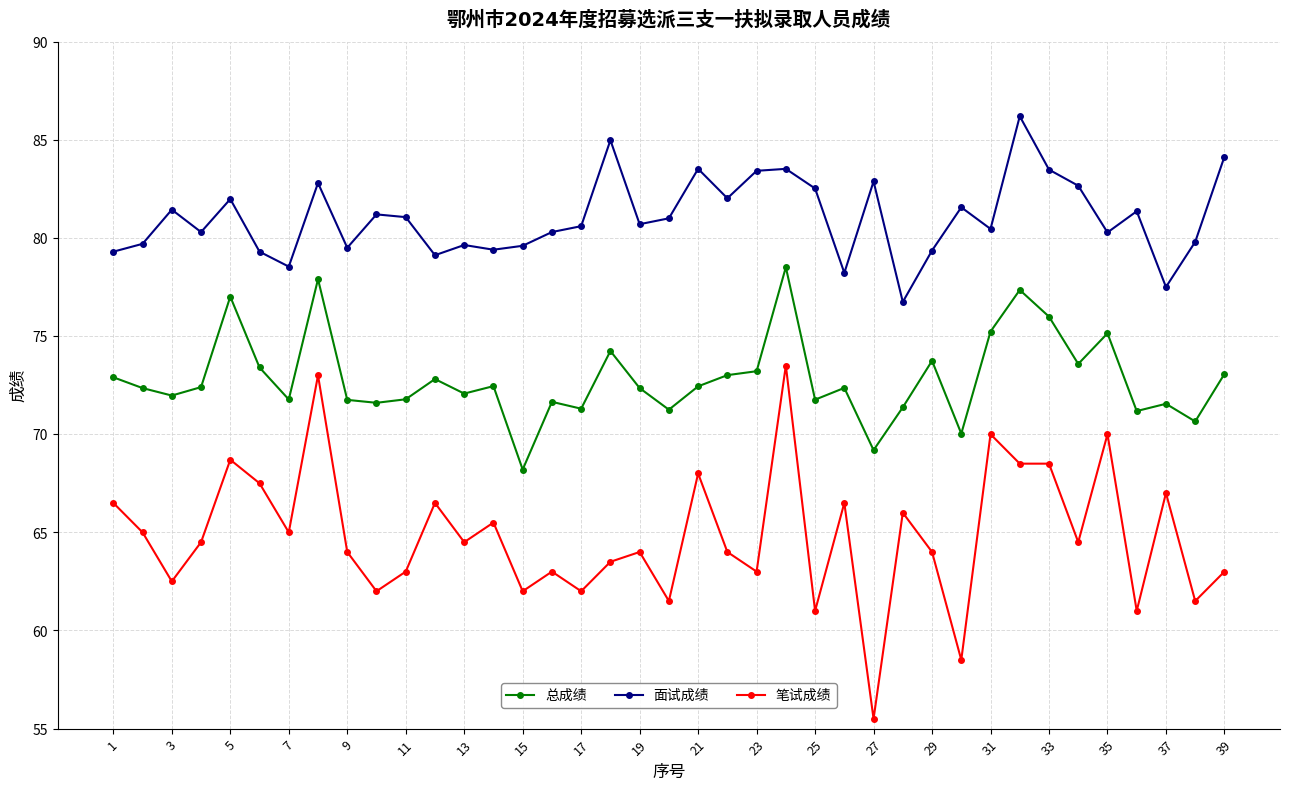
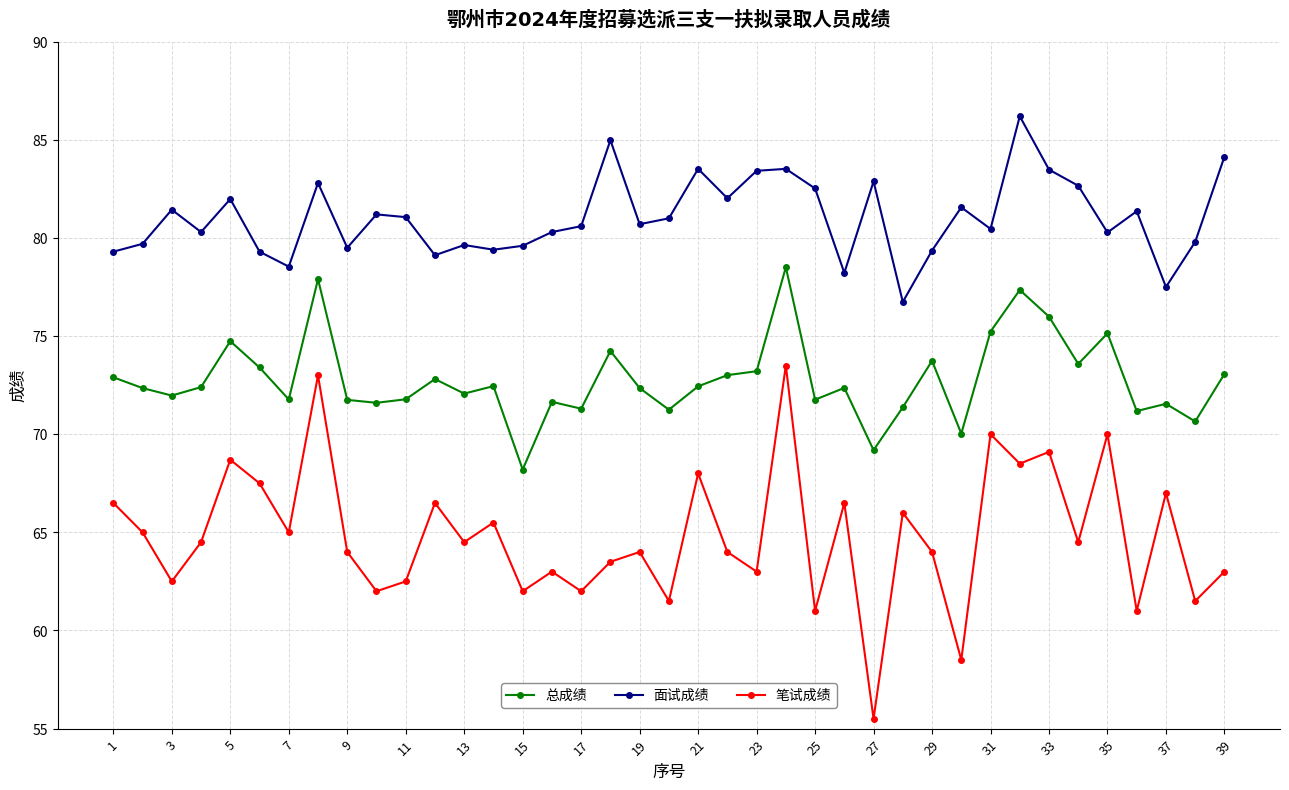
  {
    "总成绩": {
      "1": 72.9,
      "3": 72.0,
-     "5": 77.0,
+     "5": 74.7,
      "7": 71.8,
      "9": 71.8,
      "11": 71.8,
      "13": 72.1,
      "15": 68.2,
      "17": 71.3,
      "19": 72.4,
      "21": 72.4,
      "23": 73.2,
      "25": 71.8,
      "27": 69.2,
      "29": 73.7,
      "31": 75.2,
      "33": 76.0,
      "35": 75.1,
      "37": 71.6,
      "39": 73.1
    },
    "面试成绩": {
      "1": 79.3,
      "3": 81.4,
      "5": 82.0,
      "7": 78.5,
      "9": 79.5,
      "11": 81.1,
      "13": 79.6,
      "15": 79.6,
      "17": 80.6,
      "19": 80.7,
      "21": 83.5,
      "23": 83.4,
      "25": 82.5,
      "27": 82.9,
      "29": 79.4,
      "31": 80.5,
      "33": 83.5,
      "35": 80.3,
      "37": 77.5,
      "39": 84.1
    },
    "笔试成绩": {
      "1": 66.5,
      "3": 62.5,
      "5": 68.7,
      "7": 65.0,
      "9": 64.0,
-     "11": 63.0,
+     "11": 62.5,
      "13": 64.5,
      "15": 62.0,
      "17": 62.0,
      "19": 64.0,
      "21": 68.0,
      "23": 63.0,
      "25": 61.0,
      "27": 55.5,
      "29": 64.0,
      "31": 70.0,
-     "33": 68.5,
+     "33": 69.1,
      "35": 70.0,
      "37": 67.0,
      "39": 63.0
    }
  }
